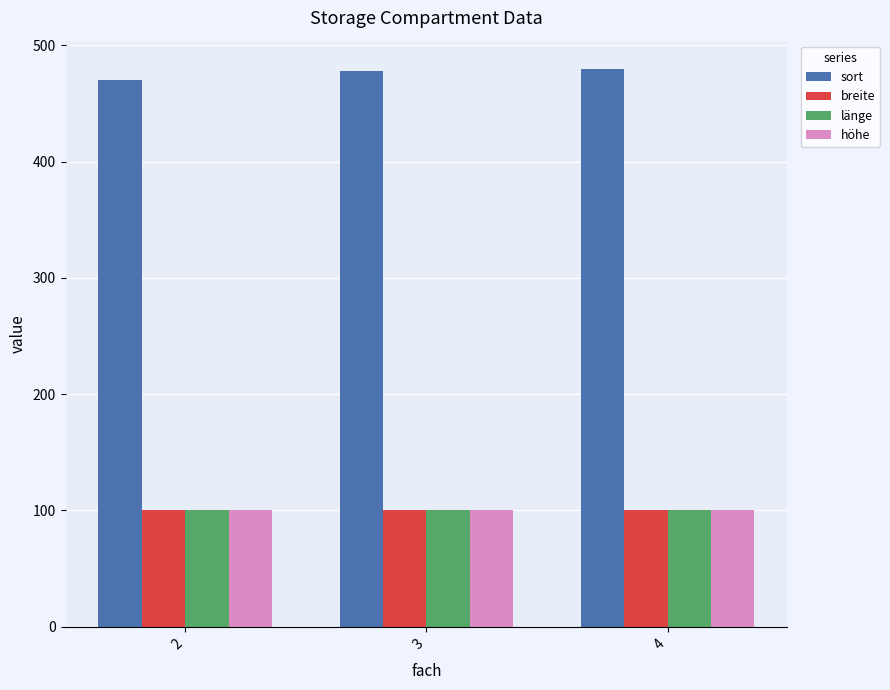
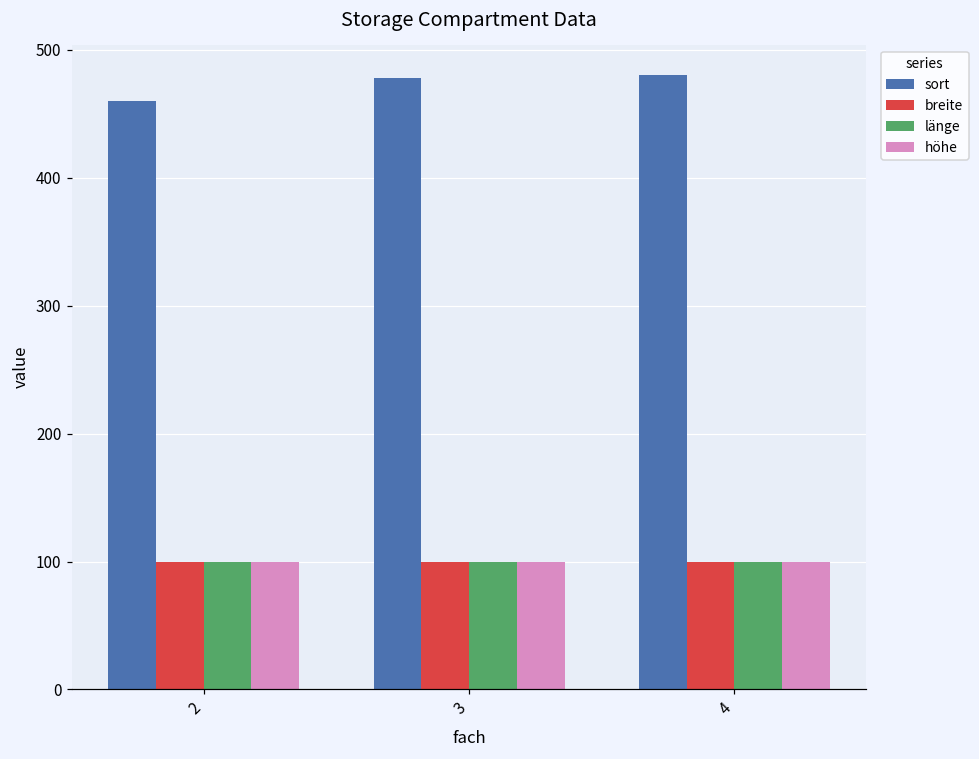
  {
    "sort": {
-     "2": 470,
+     "2": 460,
      "3": 478,
      "4": 480
    },
    "breite": {
      "2": 100,
      "3": 100,
      "4": 100
    },
    "länge": {
      "2": 100,
      "3": 100,
      "4": 100
    },
    "höhe": {
      "2": 100,
      "3": 100,
      "4": 100
    }
  }
